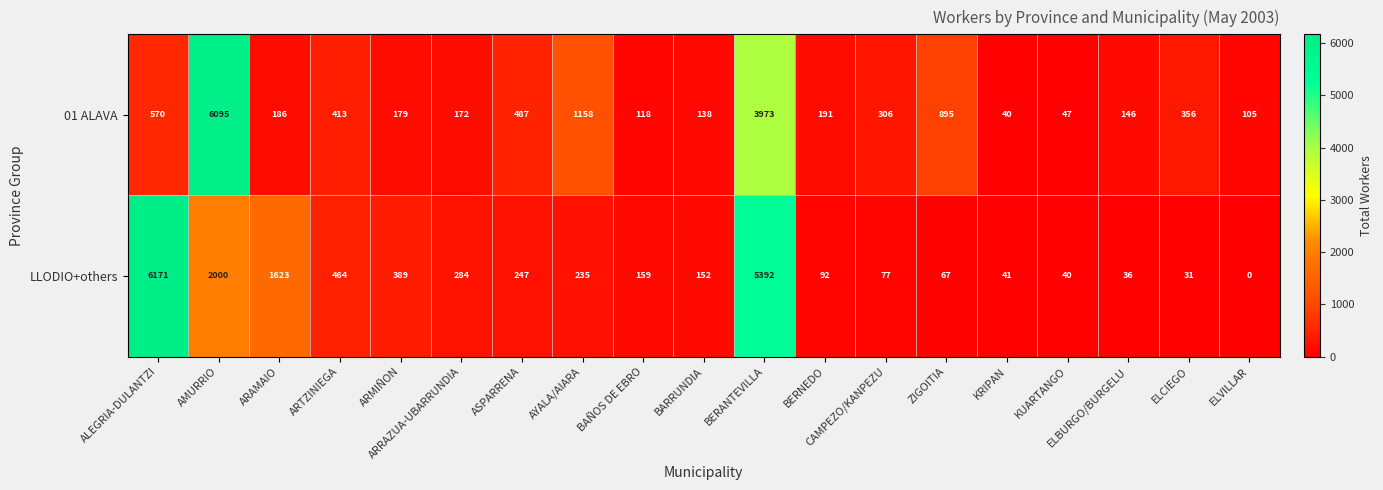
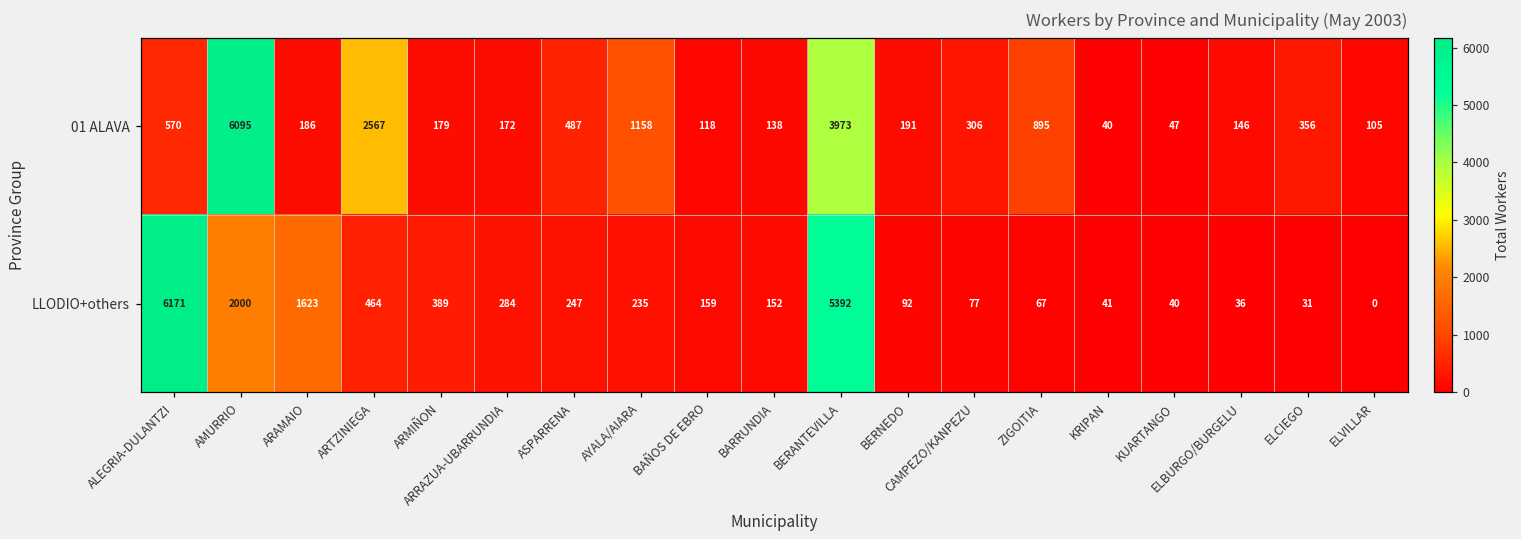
  {
    "01 ALAVA": {
      "ALEGRIA-DULANTZI": 570,
      "AMURRIO": 6095,
      "ARAMAIO": 186,
-     "ARTZINIEGA": 413,
+     "ARTZINIEGA": 2567,
      "ARMIÑON": 179,
      "ARRAZUA-UBARRUNDIA": 172,
      "ASPARRENA": 487,
      "AYALA/AIARA": 1158,
      "BAÑOS DE EBRO": 118,
      "BARRUNDIA": 138,
      "BERANTEVILLA": 3973,
      "BERNEDO": 191,
      "CAMPEZO/KANPEZU": 306,
      "ZIGOITIA": 895,
      "KRIPAN": 40,
      "KUARTANGO": 47,
      "ELBURGO/BURGELU": 146,
      "ELCIEGO": 356,
      "ELVILLAR": 105
    },
    "LLODIO+others": {
      "ALEGRIA-DULANTZI": 6171,
      "AMURRIO": 2000,
      "ARAMAIO": 1623,
      "ARTZINIEGA": 464,
      "ARMIÑON": 389,
      "ARRAZUA-UBARRUNDIA": 284,
      "ASPARRENA": 247,
      "AYALA/AIARA": 235,
      "BAÑOS DE EBRO": 159,
      "BARRUNDIA": 152,
      "BERANTEVILLA": 5392,
      "BERNEDO": 92,
      "CAMPEZO/KANPEZU": 77,
      "ZIGOITIA": 67,
      "KRIPAN": 41,
      "KUARTANGO": 40,
      "ELBURGO/BURGELU": 36,
      "ELCIEGO": 31,
      "ELVILLAR": 0
    }
  }
